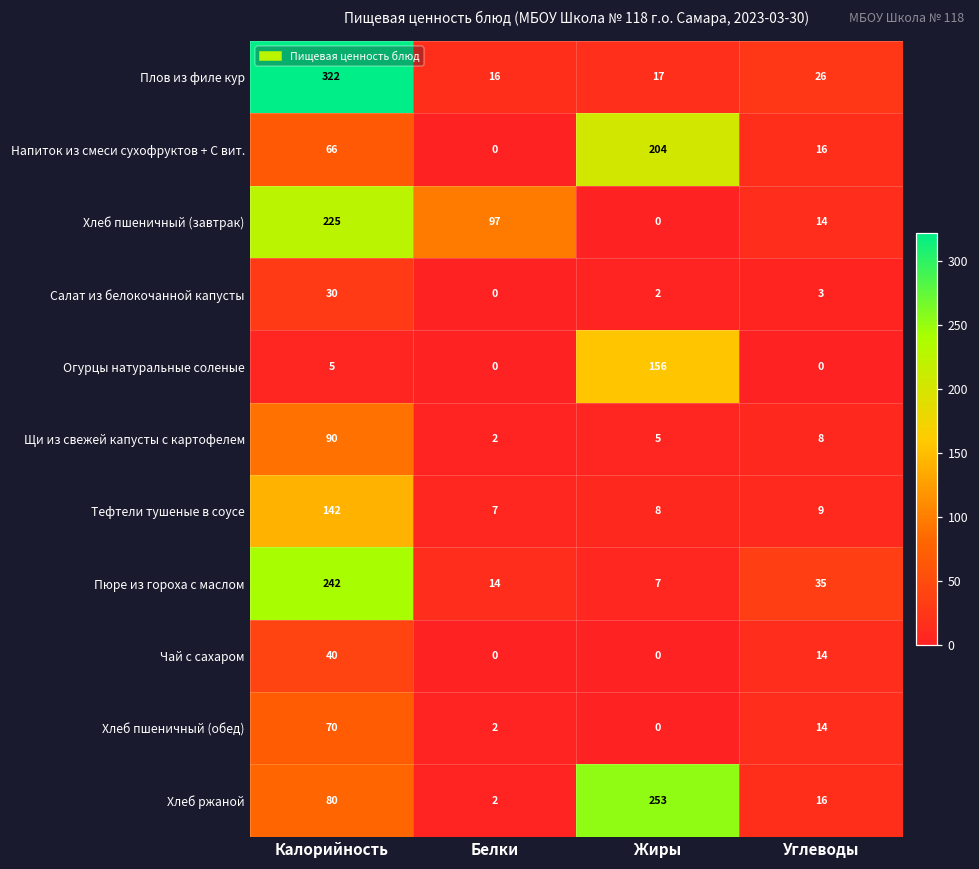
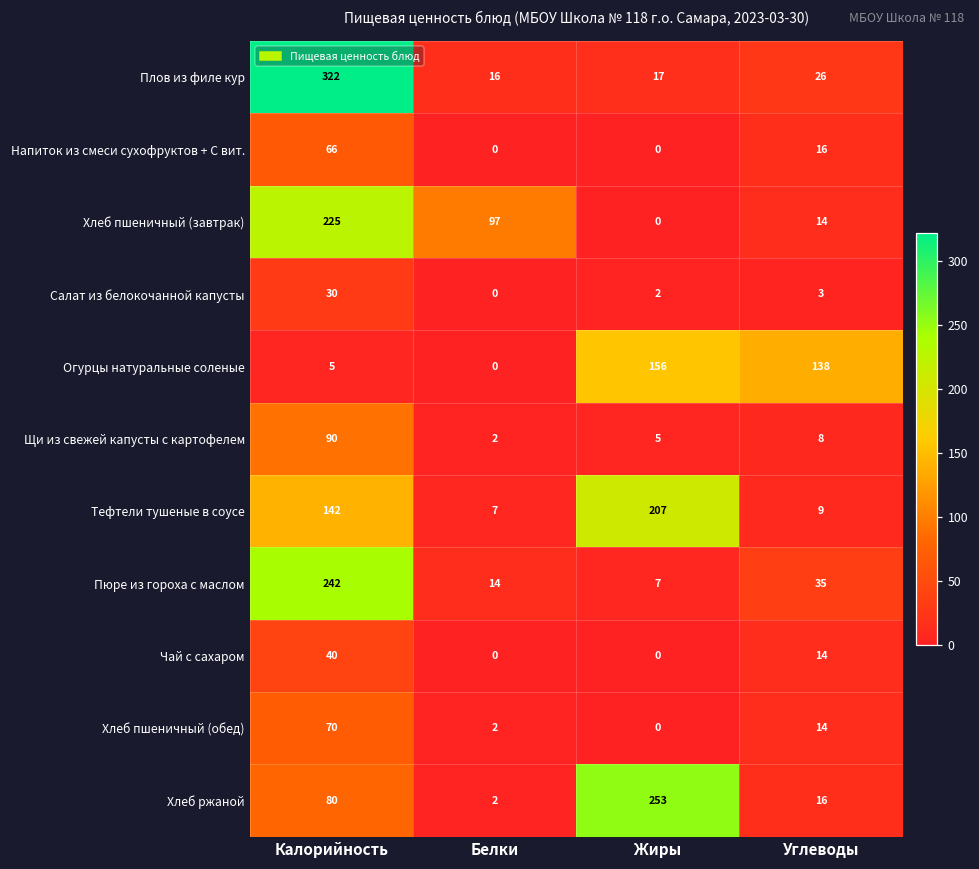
  {
    "Плов из филе кур": {
      "Калорийность": 322,
      "Белки": 16,
      "Жиры": 17,
      "Углеводы": 26
    },
    "Напиток из смеси сухофруктов + С вит.": {
      "Калорийность": 66,
      "Белки": 0,
-     "Жиры": 204,
+     "Жиры": 0,
      "Углеводы": 16
    },
    "Хлеб пшеничный (завтрак)": {
      "Калорийность": 225,
      "Белки": 97,
      "Жиры": 0,
      "Углеводы": 14
    },
    "Салат из белокочанной капусты": {
      "Калорийность": 30,
      "Белки": 0,
      "Жиры": 2,
      "Углеводы": 3
    },
    "Огурцы натуральные соленые": {
      "Калорийность": 5,
      "Белки": 0,
      "Жиры": 156,
-     "Углеводы": 0
+     "Углеводы": 138
    },
    "Щи из свежей капусты с картофелем": {
      "Калорийность": 90,
      "Белки": 2,
      "Жиры": 5,
      "Углеводы": 8
    },
    "Тефтели тушеные в соусе": {
      "Калорийность": 142,
      "Белки": 7,
-     "Жиры": 8,
+     "Жиры": 207,
      "Углеводы": 9
    },
    "Пюре из гороха с маслом": {
      "Калорийность": 242,
      "Белки": 14,
      "Жиры": 7,
      "Углеводы": 35
    },
    "Чай с сахаром": {
      "Калорийность": 40,
      "Белки": 0,
      "Жиры": 0,
      "Углеводы": 14
    },
    "Хлеб пшеничный (обед)": {
      "Калорийность": 70,
      "Белки": 2,
      "Жиры": 0,
      "Углеводы": 14
    },
    "Хлеб ржаной": {
      "Калорийность": 80,
      "Белки": 2,
      "Жиры": 253,
      "Углеводы": 16
    }
  }
